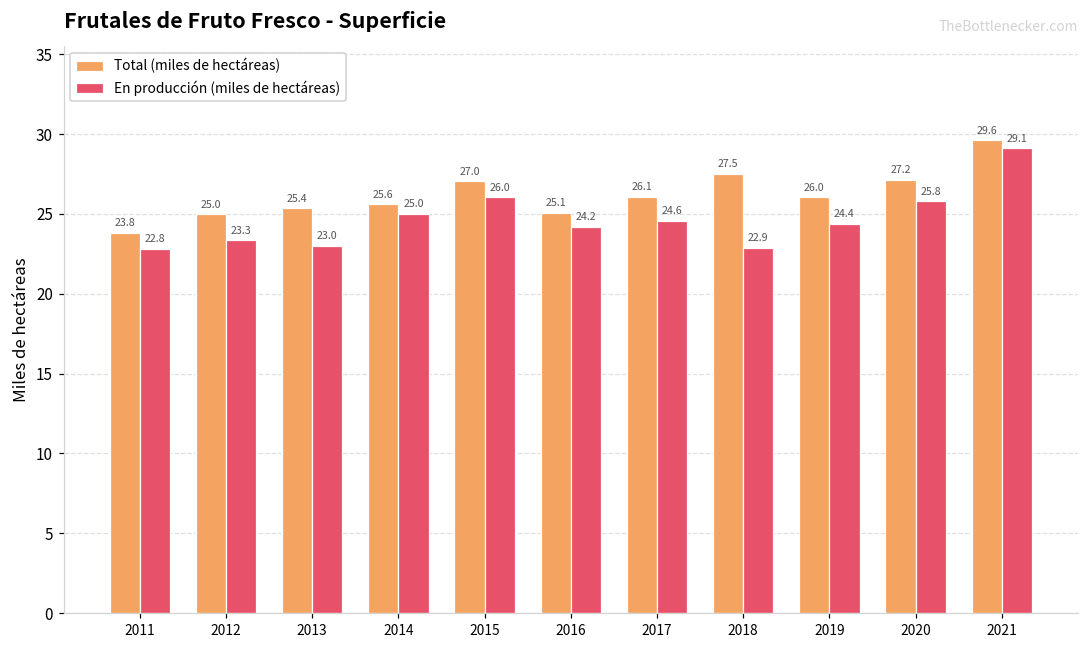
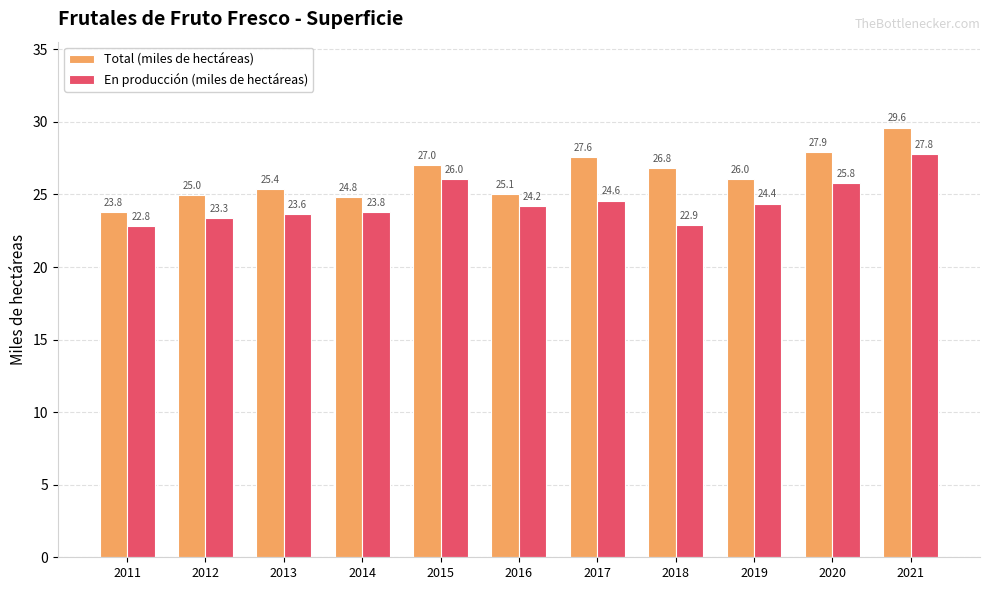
  {
    "Total (miles de hectáreas)": {
      "2011": 23.8,
      "2012": 25.0,
      "2013": 25.4,
-     "2014": 25.6,
+     "2014": 24.8,
      "2015": 27.0,
      "2016": 25.1,
-     "2017": 26.1,
-     "2018": 27.5,
+     "2017": 27.6,
+     "2018": 26.8,
      "2019": 26.0,
-     "2020": 27.2,
+     "2020": 27.9,
      "2021": 29.6
    },
    "En producción (miles de hectáreas)": {
      "2011": 22.8,
      "2012": 23.3,
-     "2013": 23.0,
-     "2014": 25.0,
+     "2013": 23.6,
+     "2014": 23.8,
      "2015": 26.0,
      "2016": 24.2,
      "2017": 24.6,
      "2018": 22.9,
      "2019": 24.4,
      "2020": 25.8,
-     "2021": 29.1
+     "2021": 27.8
    }
  }
